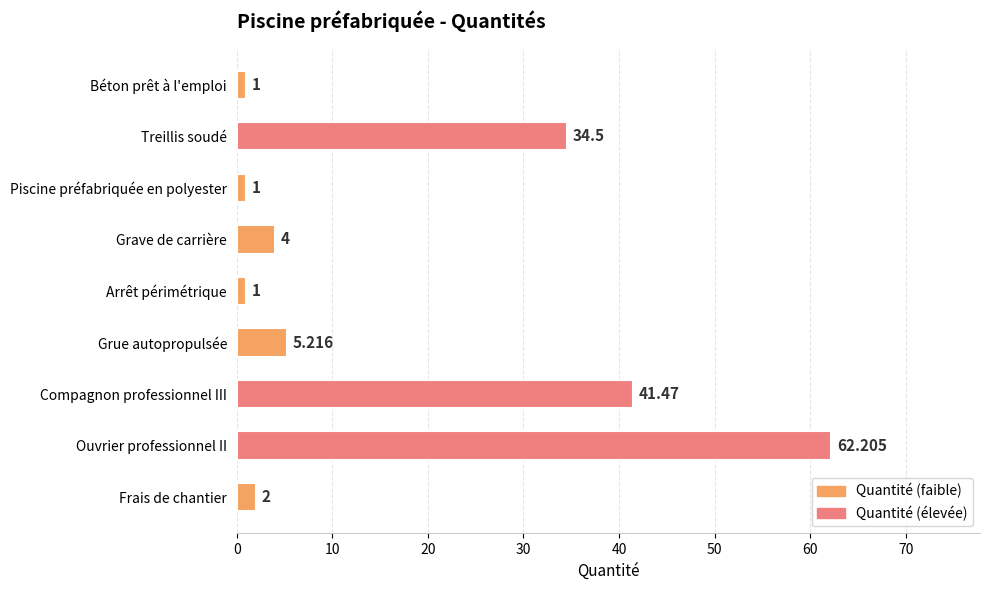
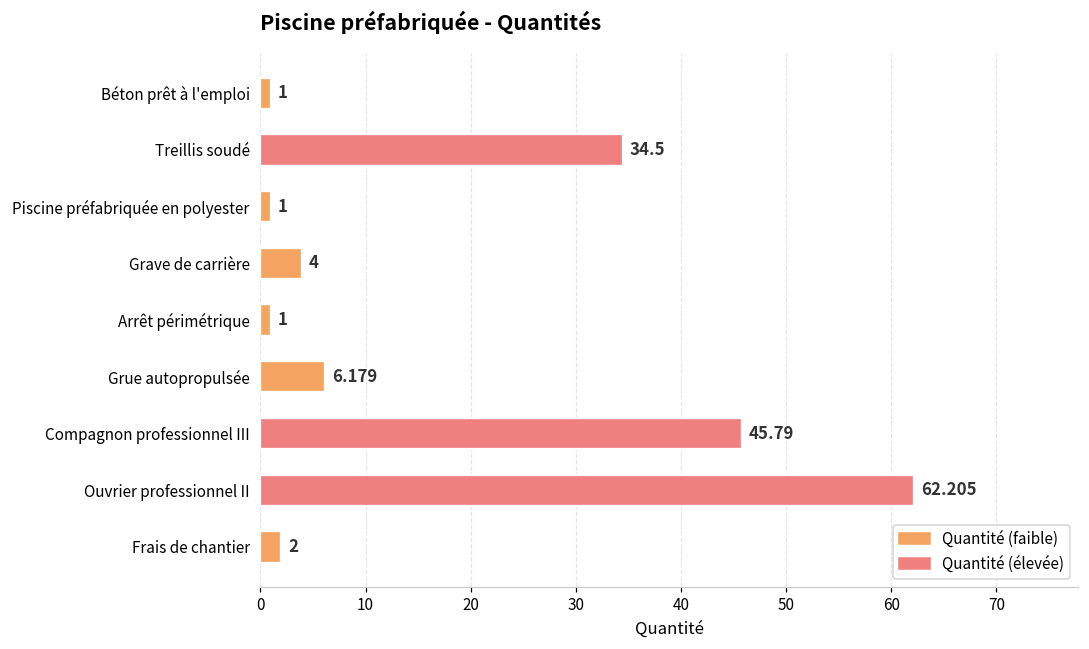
  {
    "Béton prêt à l'emploi": 1,
    "Treillis soudé": 34.5,
    "Piscine préfabriquée en polyester": 1,
    "Grave de carrière": 4,
    "Arrêt périmétrique": 1,
-   "Grue autopropulsée": 5.216,
-   "Compagnon professionnel III": 41.47,
+   "Grue autopropulsée": 6.179,
+   "Compagnon professionnel III": 45.79,
    "Ouvrier professionnel II": 62.205,
    "Frais de chantier": 2
  }
